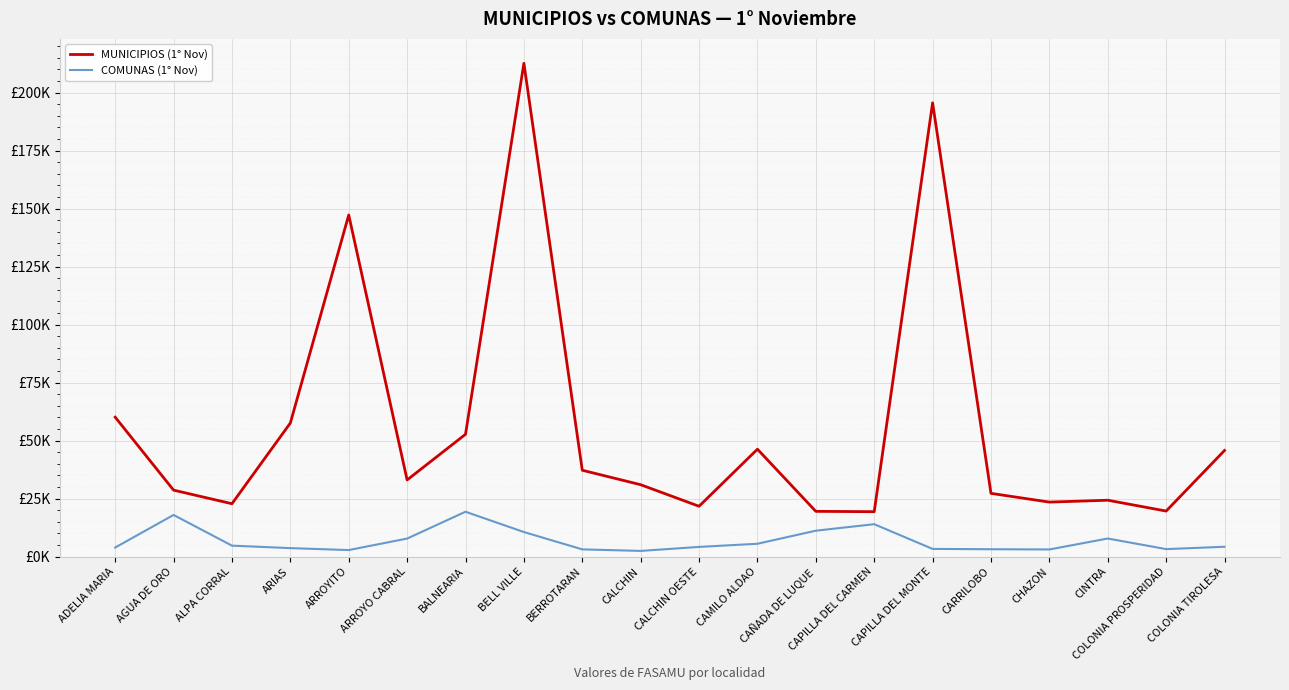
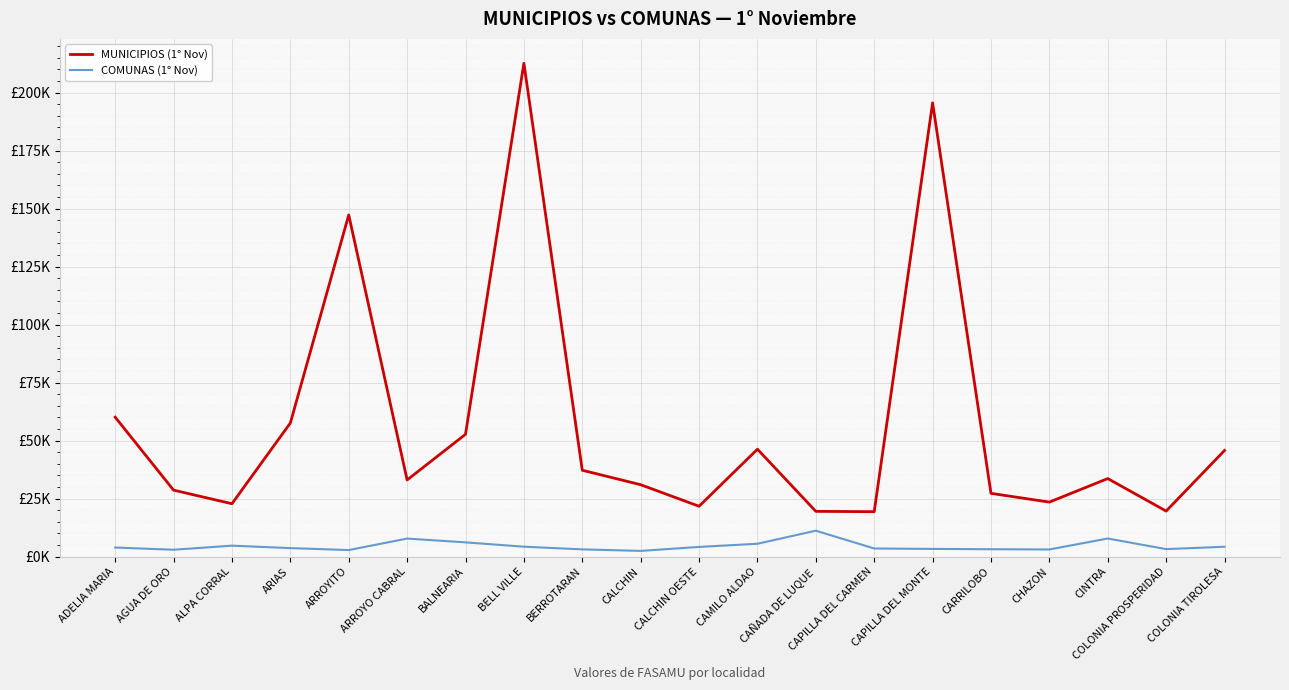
  {
    "MUNICIPIOS (1° Nov)": {
      "ADELIA MARIA": "£60000",
      "AGUA DE ORO": "£29000",
      "ALPA CORRAL": "£23000",
      "ARIAS": "£58000",
      "ARROYITO": "£147000",
      "ARROYO CABRAL": "£33000",
      "BALNEARIA": "£53000",
      "BELL VILLE": "£213000",
      "BERROTARAN": "£37000",
      "CALCHIN": "£31000",
      "CALCHIN OESTE": "£22000",
      "CAMILO ALDAO": "£46000",
      "CAÑADA DE LUQUE": "£20000",
      "CAPILLA DEL CARMEN": "£19000",
      "CAPILLA DEL MONTE": "£196000",
      "CARRILOBO": "£27000",
      "CHAZON": "£23000",
-     "CINTRA": "£24000",
+     "CINTRA": "£34000",
      "COLONIA PROSPERIDAD": "£20000",
      "COLONIA TIROLESA": "£46000"
    },
    "COMUNAS (1° Nov)": {
      "ADELIA MARIA": "£4000",
-     "AGUA DE ORO": "£18000",
+     "AGUA DE ORO": "£3000",
      "ALPA CORRAL": "£5000",
      "ARIAS": "£4000",
      "ARROYITO": "£3000",
      "ARROYO CABRAL": "£8000",
-     "BALNEARIA": "£19000",
-     "BELL VILLE": "£11000",
+     "BALNEARIA": "£6000",
+     "BELL VILLE": "£4000",
      "BERROTARAN": "£3000",
      "CALCHIN": "£2000",
      "CALCHIN OESTE": "£4000",
      "CAMILO ALDAO": "£6000",
      "CAÑADA DE LUQUE": "£11000",
-     "CAPILLA DEL CARMEN": "£14000",
+     "CAPILLA DEL CARMEN": "£4000",
      "CAPILLA DEL MONTE": "£3000",
      "CARRILOBO": "£3000",
      "CHAZON": "£3000",
      "CINTRA": "£8000",
      "COLONIA PROSPERIDAD": "£3000",
      "COLONIA TIROLESA": "£4000"
    }
  }
